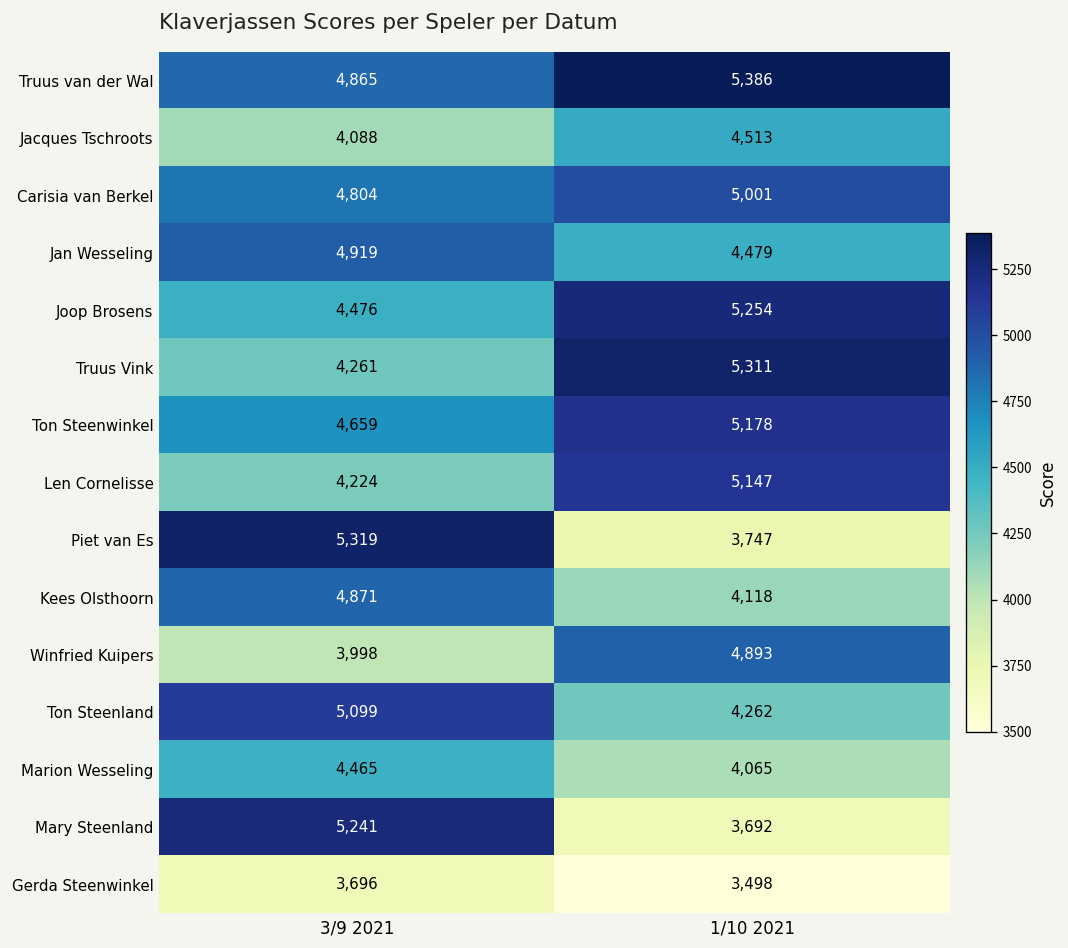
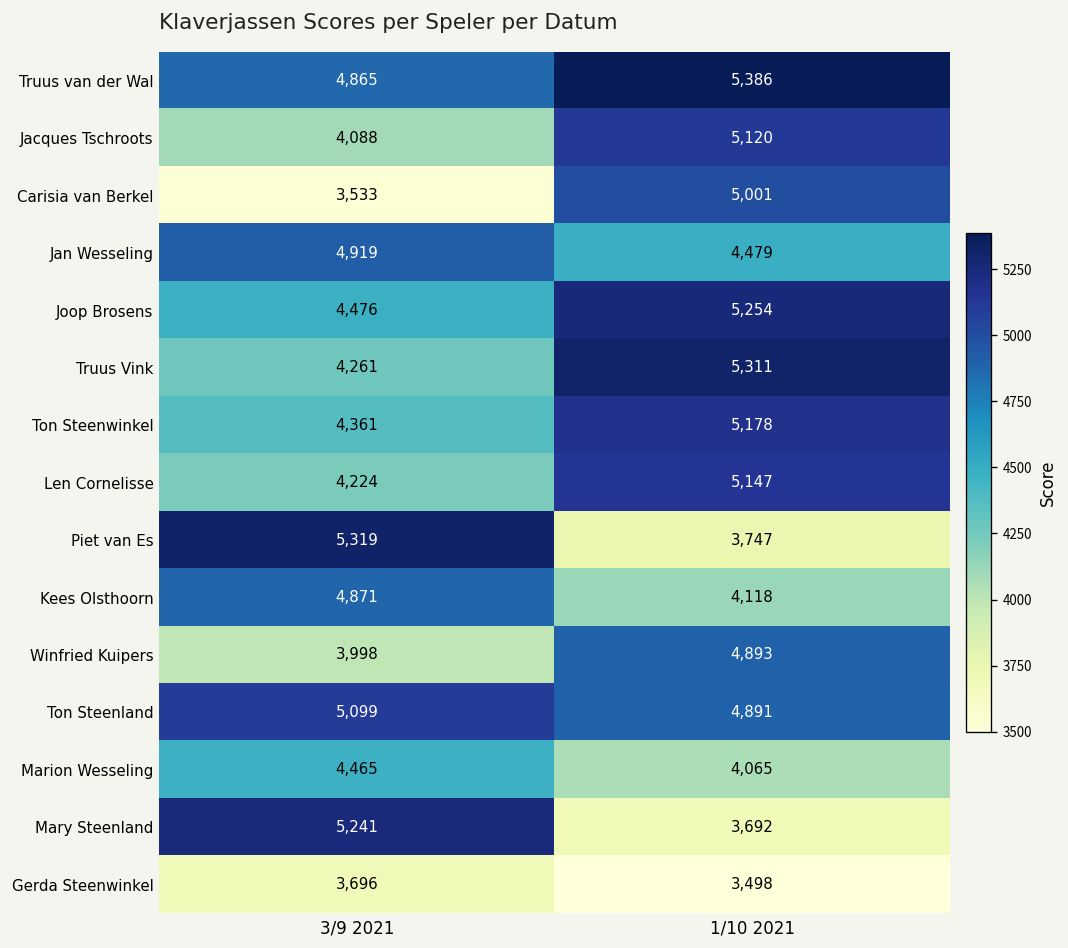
  {
    "Truus van der Wal": {
      "3/9 2021": "4,865",
      "1/10 2021": "5,386"
    },
    "Jacques Tschroots": {
      "3/9 2021": "4,088",
-     "1/10 2021": "4,513"
+     "1/10 2021": "5,120"
    },
    "Carisia van Berkel": {
-     "3/9 2021": "4,804",
+     "3/9 2021": "3,533",
      "1/10 2021": "5,001"
    },
    "Jan Wesseling": {
      "3/9 2021": "4,919",
      "1/10 2021": "4,479"
    },
    "Joop Brosens": {
      "3/9 2021": "4,476",
      "1/10 2021": "5,254"
    },
    "Truus Vink": {
      "3/9 2021": "4,261",
      "1/10 2021": "5,311"
    },
    "Ton Steenwinkel": {
-     "3/9 2021": "4,659",
+     "3/9 2021": "4,361",
      "1/10 2021": "5,178"
    },
    "Len Cornelisse": {
      "3/9 2021": "4,224",
      "1/10 2021": "5,147"
    },
    "Piet van Es": {
      "3/9 2021": "5,319",
      "1/10 2021": "3,747"
    },
    "Kees Olsthoorn": {
      "3/9 2021": "4,871",
      "1/10 2021": "4,118"
    },
    "Winfried Kuipers": {
      "3/9 2021": "3,998",
      "1/10 2021": "4,893"
    },
    "Ton Steenland": {
      "3/9 2021": "5,099",
-     "1/10 2021": "4,262"
+     "1/10 2021": "4,891"
    },
    "Marion Wesseling": {
      "3/9 2021": "4,465",
      "1/10 2021": "4,065"
    },
    "Mary Steenland": {
      "3/9 2021": "5,241",
      "1/10 2021": "3,692"
    },
    "Gerda Steenwinkel": {
      "3/9 2021": "3,696",
      "1/10 2021": "3,498"
    }
  }
